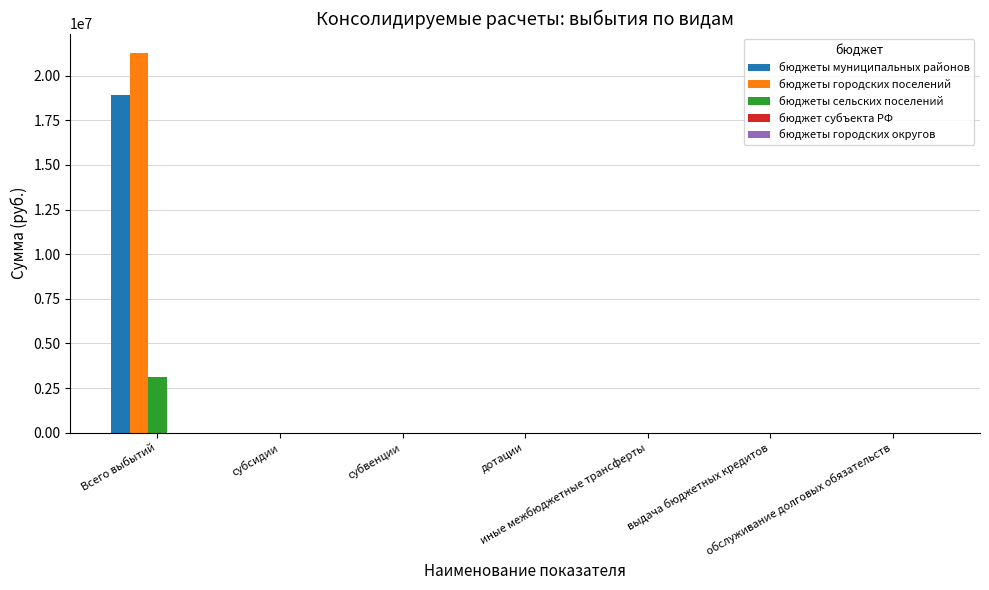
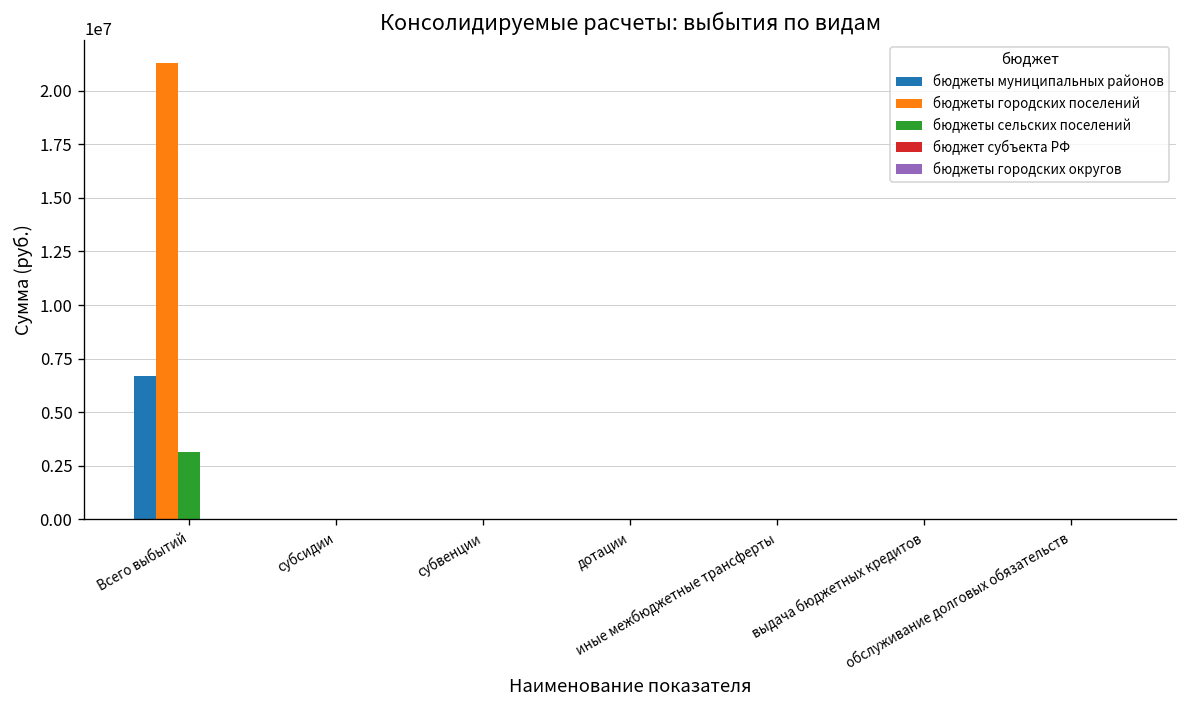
  {
    "бюджеты муниципальных районов": {
-     "Всего выбытий": 18900000,
+     "Всего выбытий": 6700000,
      "субсидии": 0,
      "субвенции": 0,
      "дотации": 0,
      "иные межбюджетные трансферты": 0,
      "выдача бюджетных кредитов": 0,
      "обслуживание долговых обязательств": 0
    },
    "бюджеты городских поселений": {
      "Всего выбытий": 21300000,
      "субсидии": 0,
      "субвенции": 0,
      "дотации": 0,
      "иные межбюджетные трансферты": 0,
      "выдача бюджетных кредитов": 0,
      "обслуживание долговых обязательств": 0
    },
    "бюджеты сельских поселений": {
      "Всего выбытий": 3100000,
      "субсидии": 0,
      "субвенции": 0,
      "дотации": 0,
      "иные межбюджетные трансферты": 0,
      "выдача бюджетных кредитов": 0,
      "обслуживание долговых обязательств": 0
    },
    "бюджет субъекта РФ": {
      "Всего выбытий": 0,
      "субсидии": 0,
      "субвенции": 0,
      "дотации": 0,
      "иные межбюджетные трансферты": 0,
      "выдача бюджетных кредитов": 0,
      "обслуживание долговых обязательств": 0
    },
    "бюджеты городских округов": {
      "Всего выбытий": 0,
      "субсидии": 0,
      "субвенции": 0,
      "дотации": 0,
      "иные межбюджетные трансферты": 0,
      "выдача бюджетных кредитов": 0,
      "обслуживание долговых обязательств": 0
    }
  }
